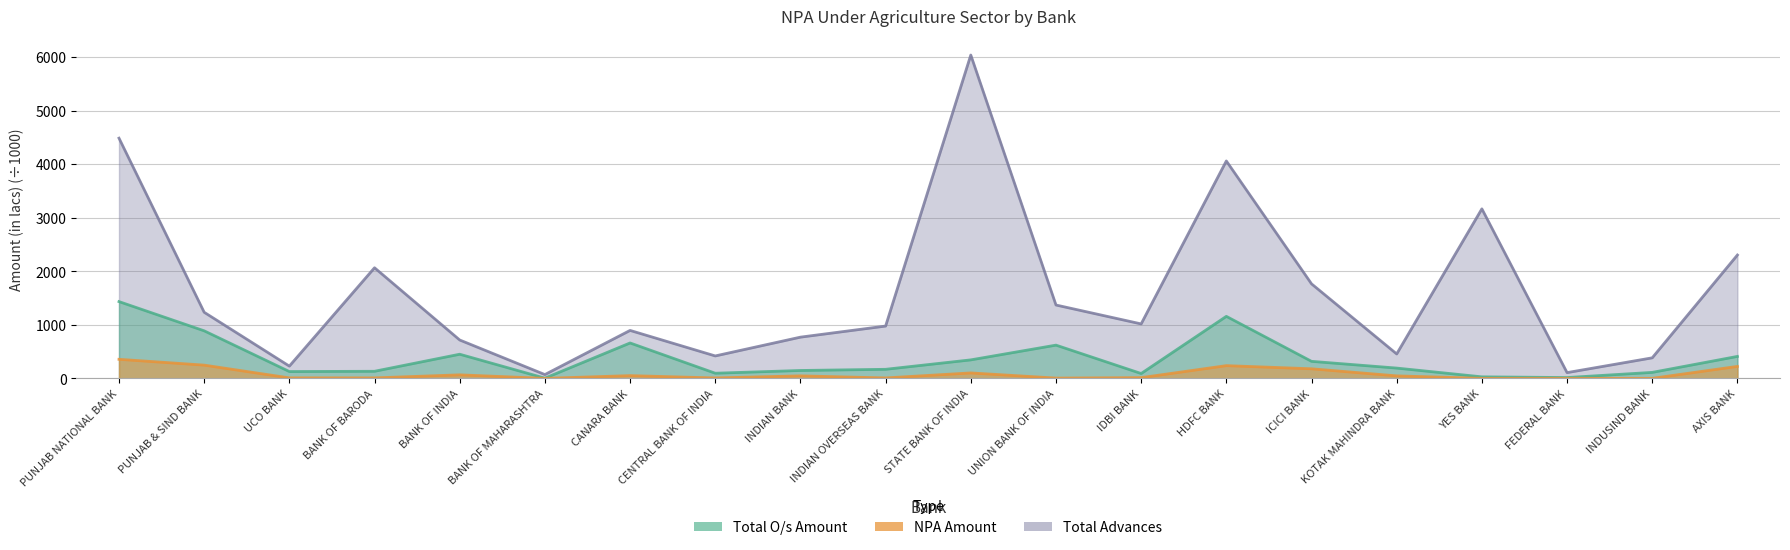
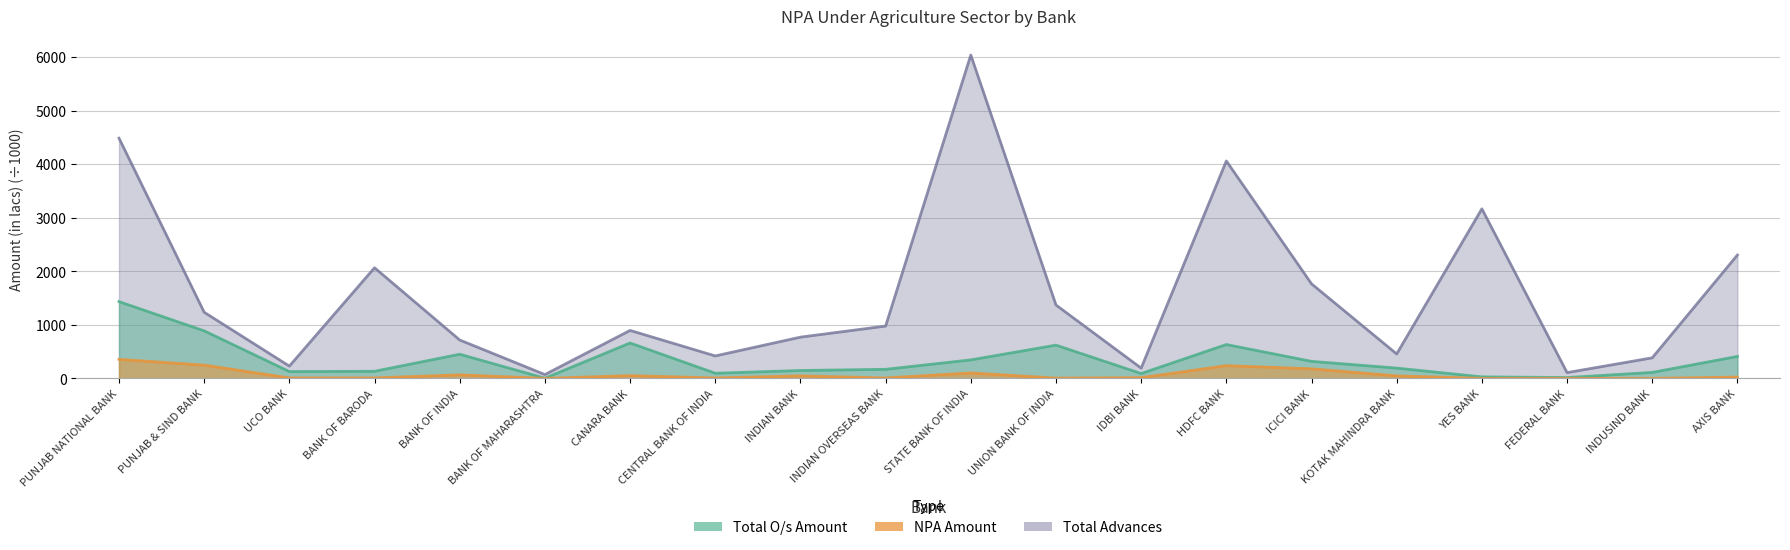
  {
    "Total Advances": {
      "PUNJAB NATIONAL BANK": 4500,
      "PUNJAB & SIND BANK": 1200,
      "UCO BANK": 200,
      "BANK OF BARODA": 2100,
      "BANK OF INDIA": 700,
      "BANK OF MAHARASHTRA": 100,
      "CANARA BANK": 900,
      "CENTRAL BANK OF INDIA": 400,
      "INDIAN BANK": 800,
      "INDIAN OVERSEAS BANK": 1000,
      "STATE BANK OF INDIA": 6000,
      "UNION BANK OF INDIA": 1400,
-     "IDBI BANK": 1000,
+     "IDBI BANK": 200,
      "HDFC BANK": 4100,
      "ICICI BANK": 1800,
      "KOTAK MAHINDRA BANK": 500,
      "YES BANK": 3200,
      "FEDERAL BANK": 100,
      "INDUSIND BANK": 400,
      "AXIS BANK": 2300
    },
    "Total O/s Amount": {
      "PUNJAB NATIONAL BANK": 1400,
      "PUNJAB & SIND BANK": 900,
      "UCO BANK": 100,
      "BANK OF BARODA": 100,
      "BANK OF INDIA": 500,
      "CANARA BANK": 700,
      "CENTRAL BANK OF INDIA": 100,
      "INDIAN BANK": 100,
      "INDIAN OVERSEAS BANK": 200,
      "STATE BANK OF INDIA": 300,
      "UNION BANK OF INDIA": 600,
      "IDBI BANK": 100,
-     "HDFC BANK": 1200,
+     "HDFC BANK": 600,
      "ICICI BANK": 300,
      "KOTAK MAHINDRA BANK": 200,
      "INDUSIND BANK": 100,
      "AXIS BANK": 400
    },
    "NPA Amount": {
      "PUNJAB NATIONAL BANK": 400,
      "PUNJAB & SIND BANK": 200,
      "UCO BANK": 0,
      "BANK OF BARODA": 0,
      "BANK OF INDIA": 100,
      "CANARA BANK": 100,
      "CENTRAL BANK OF INDIA": 0,
      "INDIAN BANK": 0,
      "INDIAN OVERSEAS BANK": 0,
      "STATE BANK OF INDIA": 100,
      "UNION BANK OF INDIA": 0,
      "IDBI BANK": 0,
      "HDFC BANK": 200,
      "ICICI BANK": 200,
      "KOTAK MAHINDRA BANK": 0,
      "INDUSIND BANK": 0,
-     "AXIS BANK": 200
+     "AXIS BANK": 0
    }
  }
